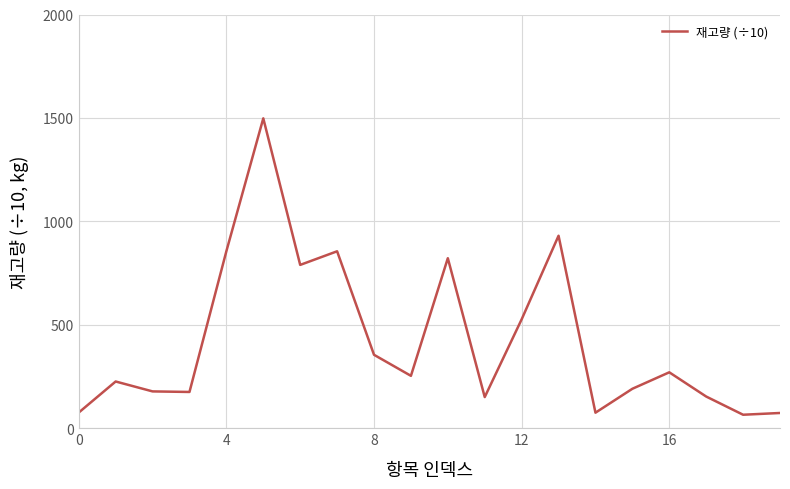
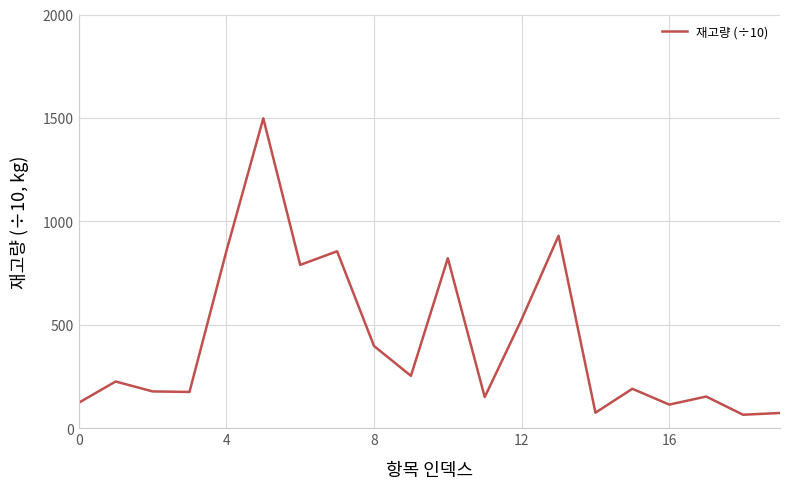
  {
-   "0": 80,
+   "0": 120,
    "4": 860,
-   "8": 360,
+   "8": 400,
    "12": 530,
-   "16": 270
+   "16": 110
  }
